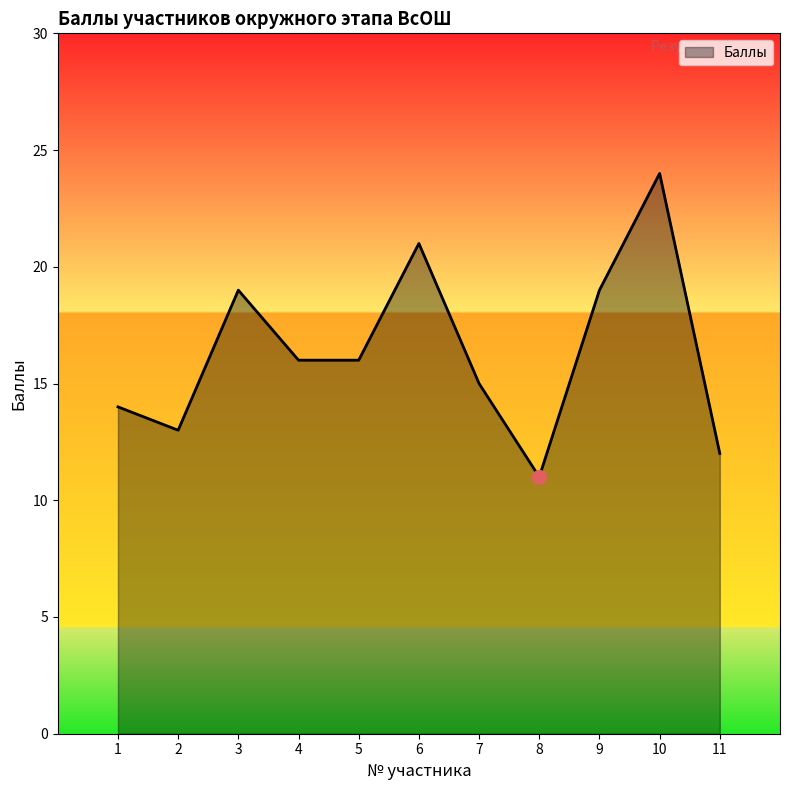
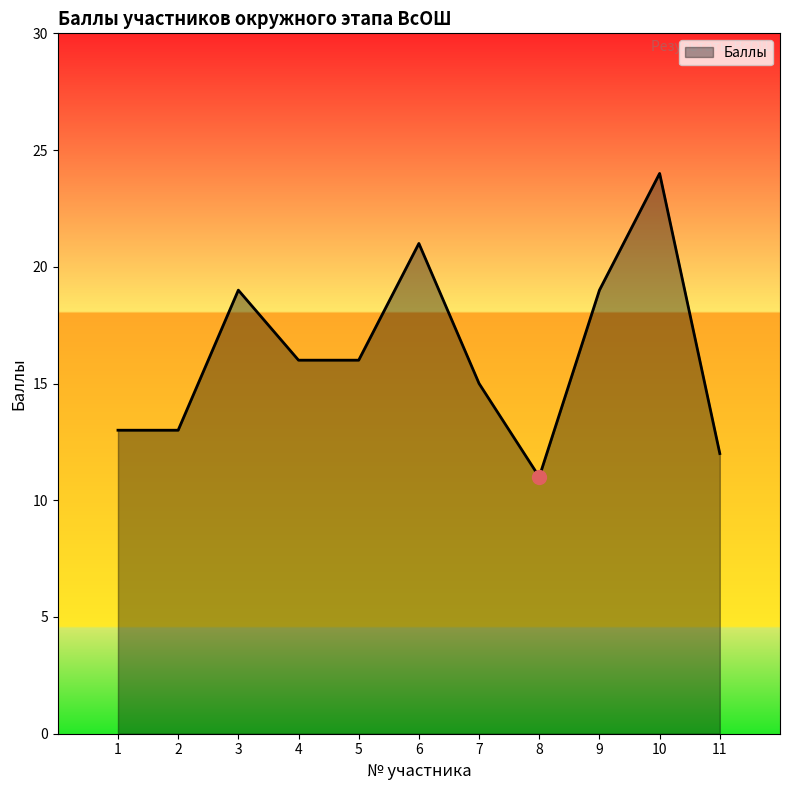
  {
    "Баллы": {
-     "1": 14,
+     "1": 13,
      "2": 13,
      "3": 19,
      "4": 16,
      "5": 16,
      "6": 21,
      "7": 15,
      "9": 19,
      "10": 24,
      "11": 12
    }
  }
